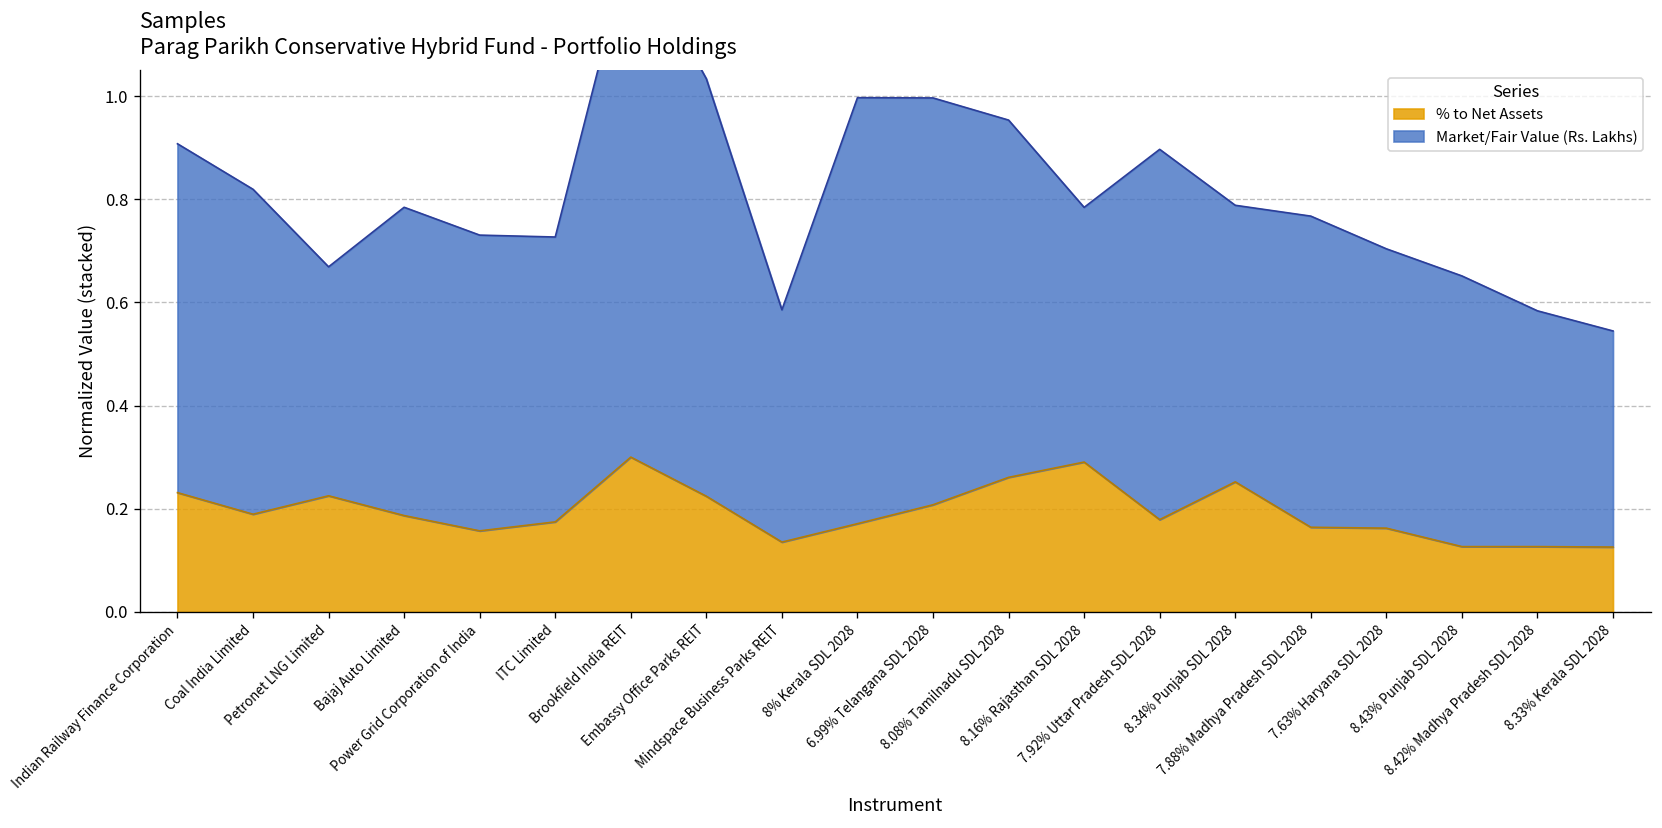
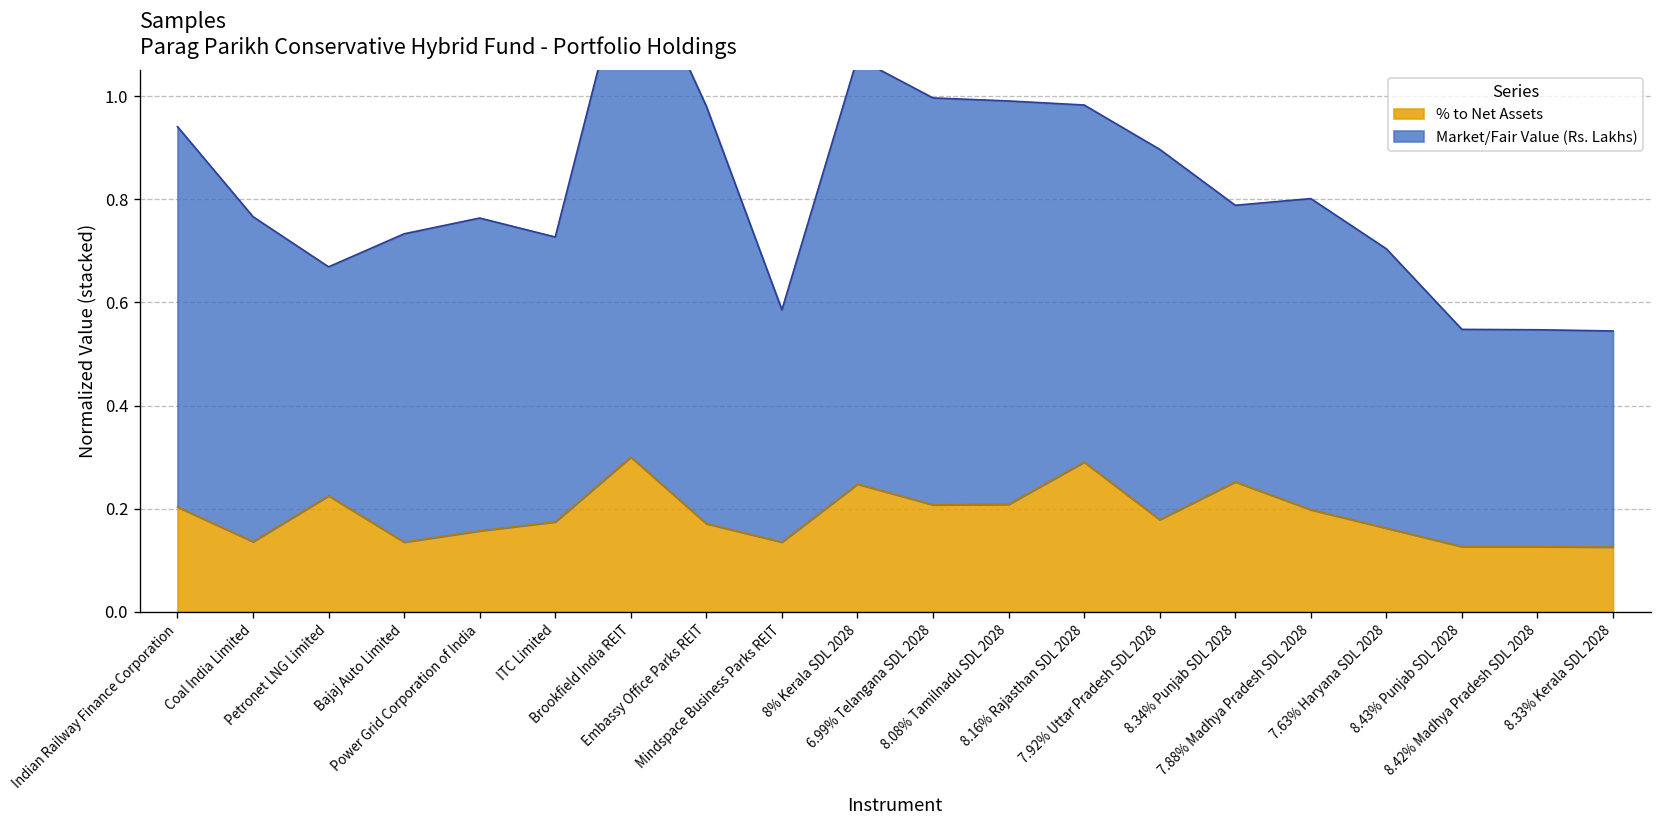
  {
    "% to Net Assets": {
-     "Indian Railway Finance Corporation": 0.23,
-     "Coal India Limited": 0.19,
+     "Indian Railway Finance Corporation": 0.20,
+     "Coal India Limited": 0.14,
      "Petronet LNG Limited": 0.22,
-     "Bajaj Auto Limited": 0.19,
+     "Bajaj Auto Limited": 0.14,
      "Power Grid Corporation of India": 0.16,
      "ITC Limited": 0.17,
      "Brookfield India REIT": 0.30,
-     "Embassy Office Parks REIT": 0.22,
+     "Embassy Office Parks REIT": 0.17,
      "Mindspace Business Parks REIT": 0.14,
-     "8% Kerala SDL 2028": 0.17,
+     "8% Kerala SDL 2028": 0.25,
      "6.99% Telangana SDL 2028": 0.21,
-     "8.08% Tamilnadu SDL 2028": 0.26,
+     "8.08% Tamilnadu SDL 2028": 0.21,
      "8.16% Rajasthan SDL 2028": 0.29,
      "7.92% Uttar Pradesh SDL 2028": 0.18,
      "8.34% Punjab SDL 2028": 0.25,
-     "7.88% Madhya Pradesh SDL 2028": 0.16,
+     "7.88% Madhya Pradesh SDL 2028": 0.20,
      "7.63% Haryana SDL 2028": 0.16,
      "8.43% Punjab SDL 2028": 0.13,
      "8.42% Madhya Pradesh SDL 2028": 0.13,
      "8.33% Kerala SDL 2028": 0.13
    },
    "Market/Fair Value (Rs. Lakhs)": {
-     "Indian Railway Finance Corporation": 0.68,
+     "Indian Railway Finance Corporation": 0.74,
      "Coal India Limited": 0.63,
      "Petronet LNG Limited": 0.44,
      "Bajaj Auto Limited": 0.60,
-     "Power Grid Corporation of India": 0.57,
+     "Power Grid Corporation of India": 0.61,
      "ITC Limited": 0.55,
      "Embassy Office Parks REIT": 0.81,
      "Mindspace Business Parks REIT": 0.45,
      "6.99% Telangana SDL 2028": 0.79,
-     "8.08% Tamilnadu SDL 2028": 0.69,
-     "8.16% Rajasthan SDL 2028": 0.49,
+     "8.08% Tamilnadu SDL 2028": 0.78,
+     "8.16% Rajasthan SDL 2028": 0.69,
      "7.92% Uttar Pradesh SDL 2028": 0.72,
      "8.34% Punjab SDL 2028": 0.54,
      "7.88% Madhya Pradesh SDL 2028": 0.60,
      "7.63% Haryana SDL 2028": 0.54,
-     "8.43% Punjab SDL 2028": 0.52,
-     "8.42% Madhya Pradesh SDL 2028": 0.46,
+     "8.43% Punjab SDL 2028": 0.42,
+     "8.42% Madhya Pradesh SDL 2028": 0.42,
      "8.33% Kerala SDL 2028": 0.42
    }
  }
